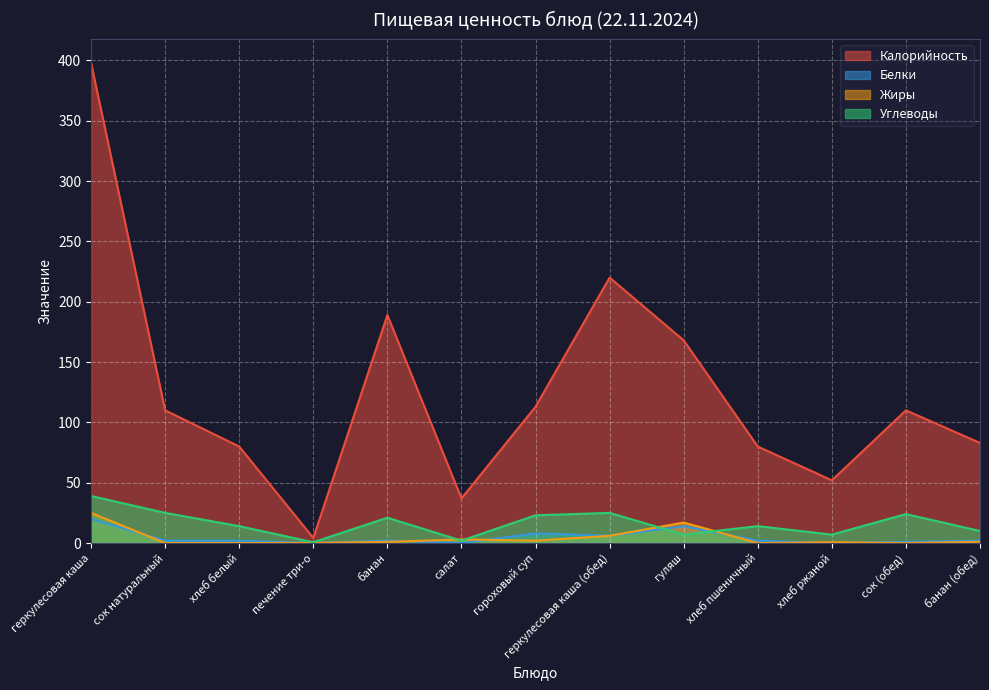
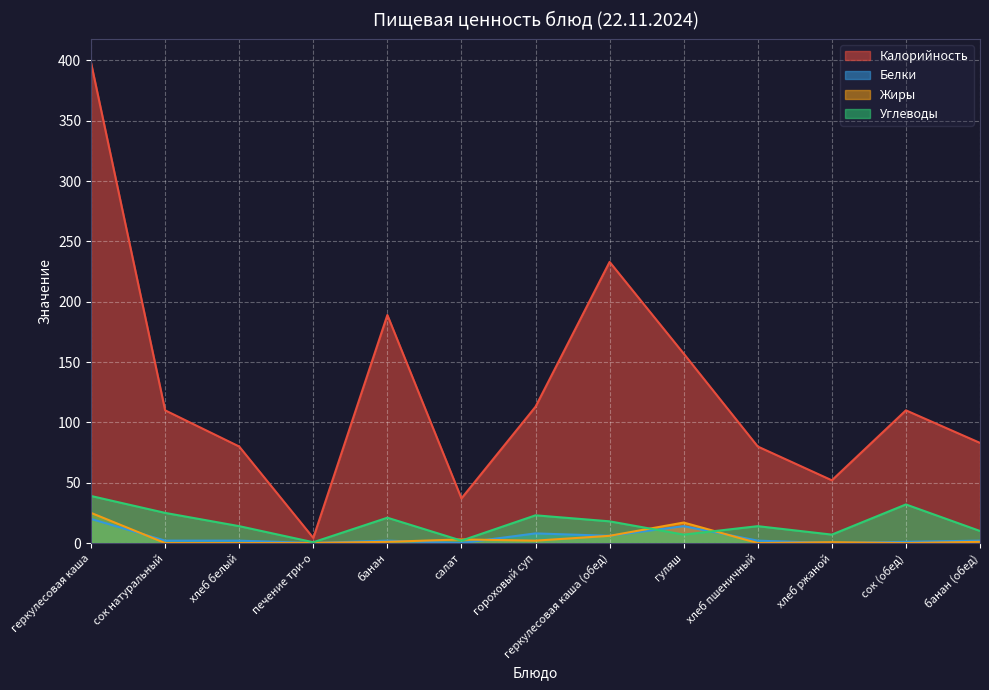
  {
    "Калорийность": {
      "геркулесовая каша": 398,
      "сок натуральный": 110,
      "хлеб белый": 80,
      "печение три-о": 4,
      "банан": 189,
      "салат": 37,
      "гороховый суп": 113,
-     "геркулесовая каша (обед)": 220,
-     "гуляш": 168,
+     "геркулесовая каша (обед)": 233,
+     "гуляш": 157,
      "хлеб пшеничный": 80,
      "хлеб ржаной": 52,
      "сок (обед)": 110,
      "банан (обед)": 83
    },
    "Белки": {
      "геркулесовая каша": 20,
      "гороховый суп": 8,
      "гуляш": 14
    },
    "Жиры": {
      "геркулесовая каша": 25,
      "гороховый суп": 2,
      "гуляш": 17
    },
    "Углеводы": {
      "геркулесовая каша": 39,
      "сок натуральный": 25,
      "хлеб белый": 14,
      "банан": 21,
      "гороховый суп": 23,
-     "геркулесовая каша (обед)": 25,
+     "геркулесовая каша (обед)": 18,
      "гуляш": 7,
      "хлеб пшеничный": 14,
      "хлеб ржаной": 7,
-     "сок (обед)": 24,
+     "сок (обед)": 32,
      "банан (обед)": 10
    }
  }
